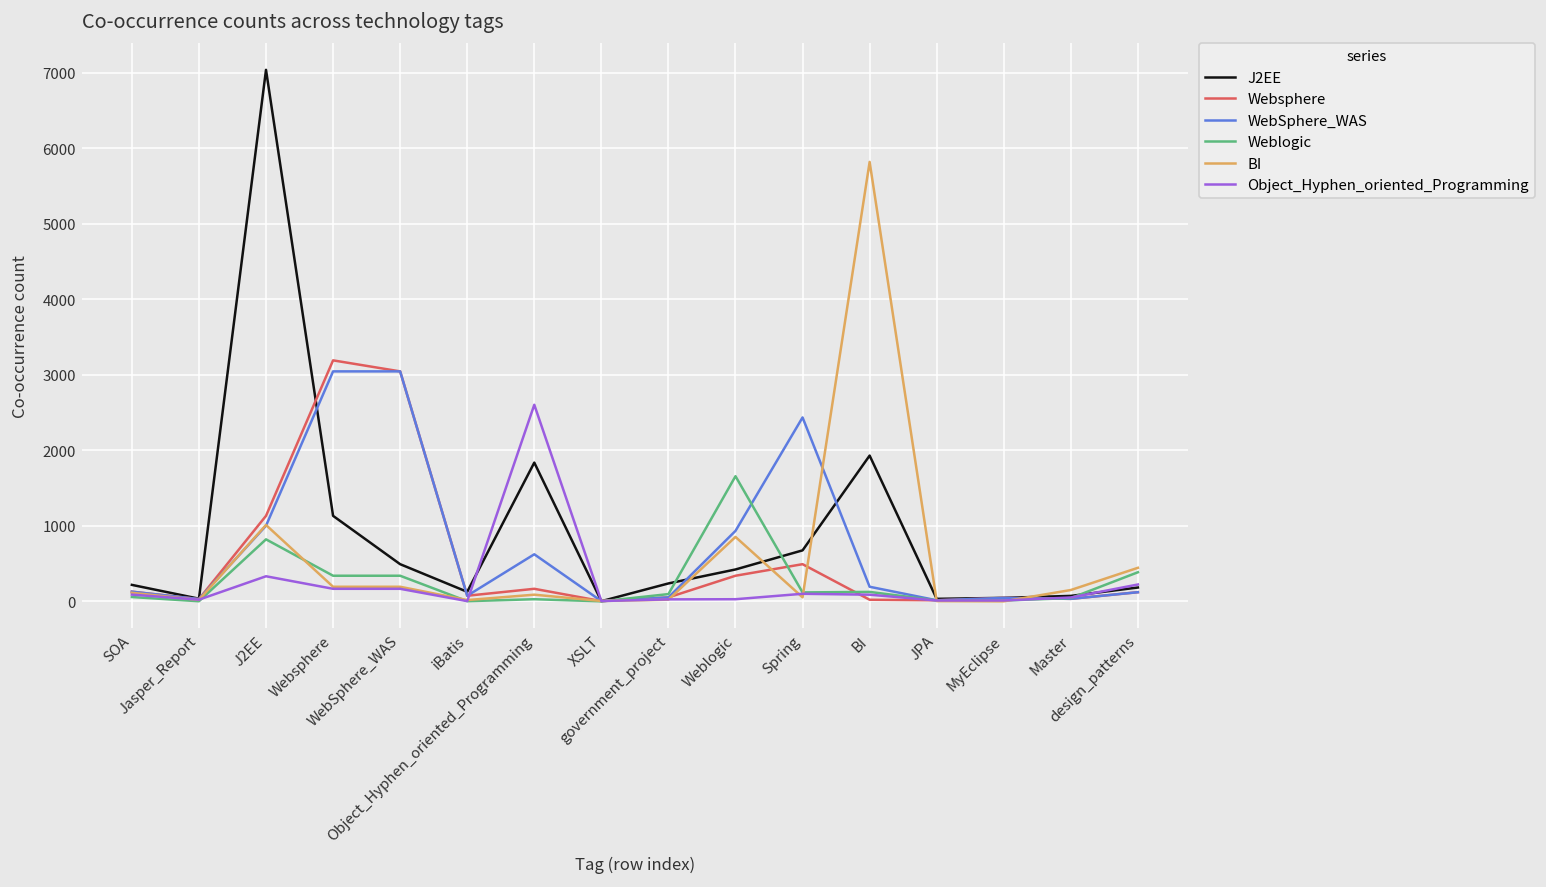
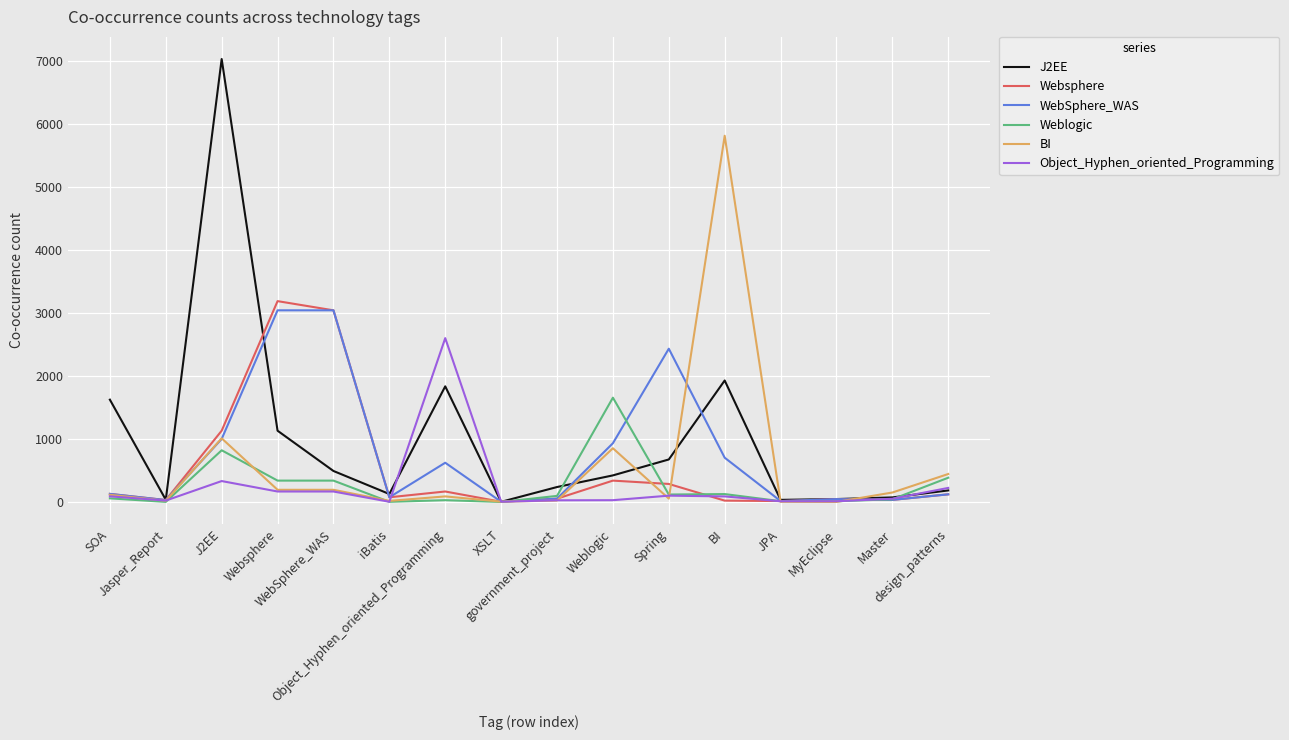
  {
    "J2EE": {
-     "SOA": 200,
+     "SOA": 1600,
      "J2EE": 7000,
      "Websphere": 1100,
      "WebSphere_WAS": 500,
      "iBatis": 100,
      "Object_Hyphen_oriented_Programming": 1800,
      "government_project": 200,
      "Weblogic": 400,
      "Spring": 700,
      "BI": 1900
    },
    "Websphere": {
      "J2EE": 1100,
      "Websphere": 3200,
      "Object_Hyphen_oriented_Programming": 200,
      "Weblogic": 300,
-     "Spring": 500,
+     "Spring": 300,
      "BI": 0
    },
    "WebSphere_WAS": {
      "Websphere": 3000,
      "Object_Hyphen_oriented_Programming": 600,
      "Weblogic": 900,
      "Spring": 2400,
-     "BI": 200
+     "BI": 700
    },
    "Weblogic": {
      "J2EE": 800,
      "Websphere": 300,
      "WebSphere_WAS": 300,
      "Object_Hyphen_oriented_Programming": 0,
      "government_project": 100,
      "Weblogic": 1700,
      "design_patterns": 400
    },
    "BI": {
      "Object_Hyphen_oriented_Programming": 100,
      "Weblogic": 900,
      "Spring": 100,
      "BI": 5800,
      "Master": 200,
      "design_patterns": 400
    },
    "Object_Hyphen_oriented_Programming": {
      "J2EE": 300,
      "Object_Hyphen_oriented_Programming": 2600,
      "Weblogic": 0
    }
  }
